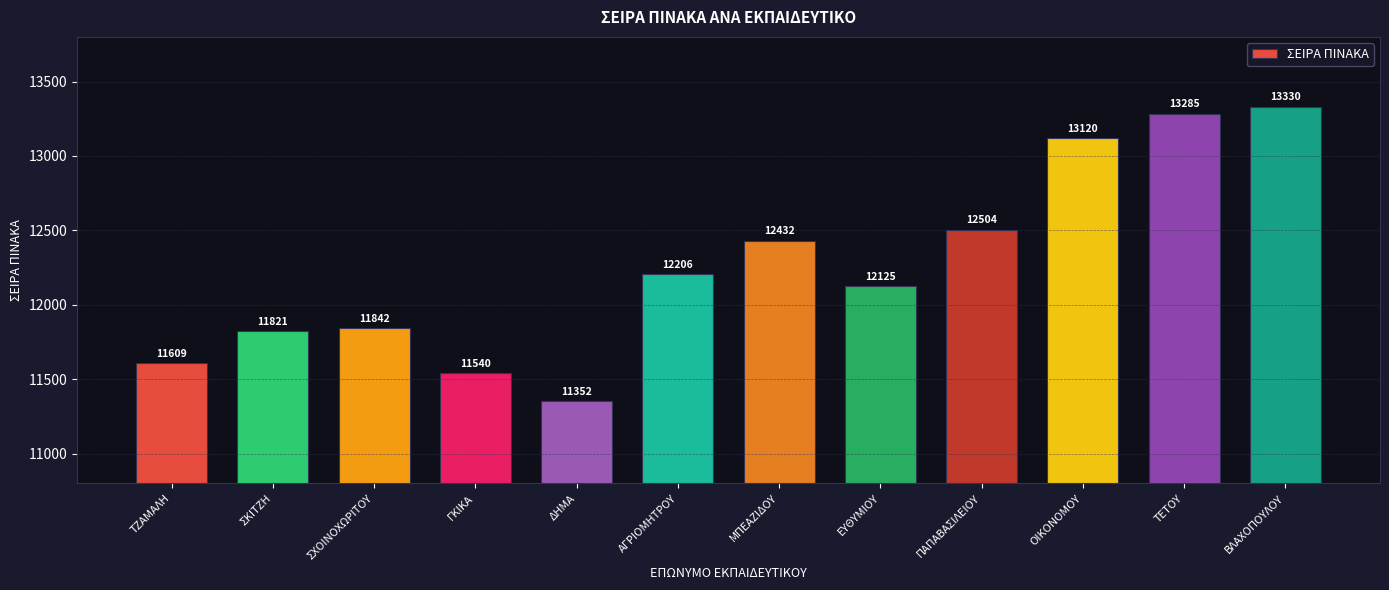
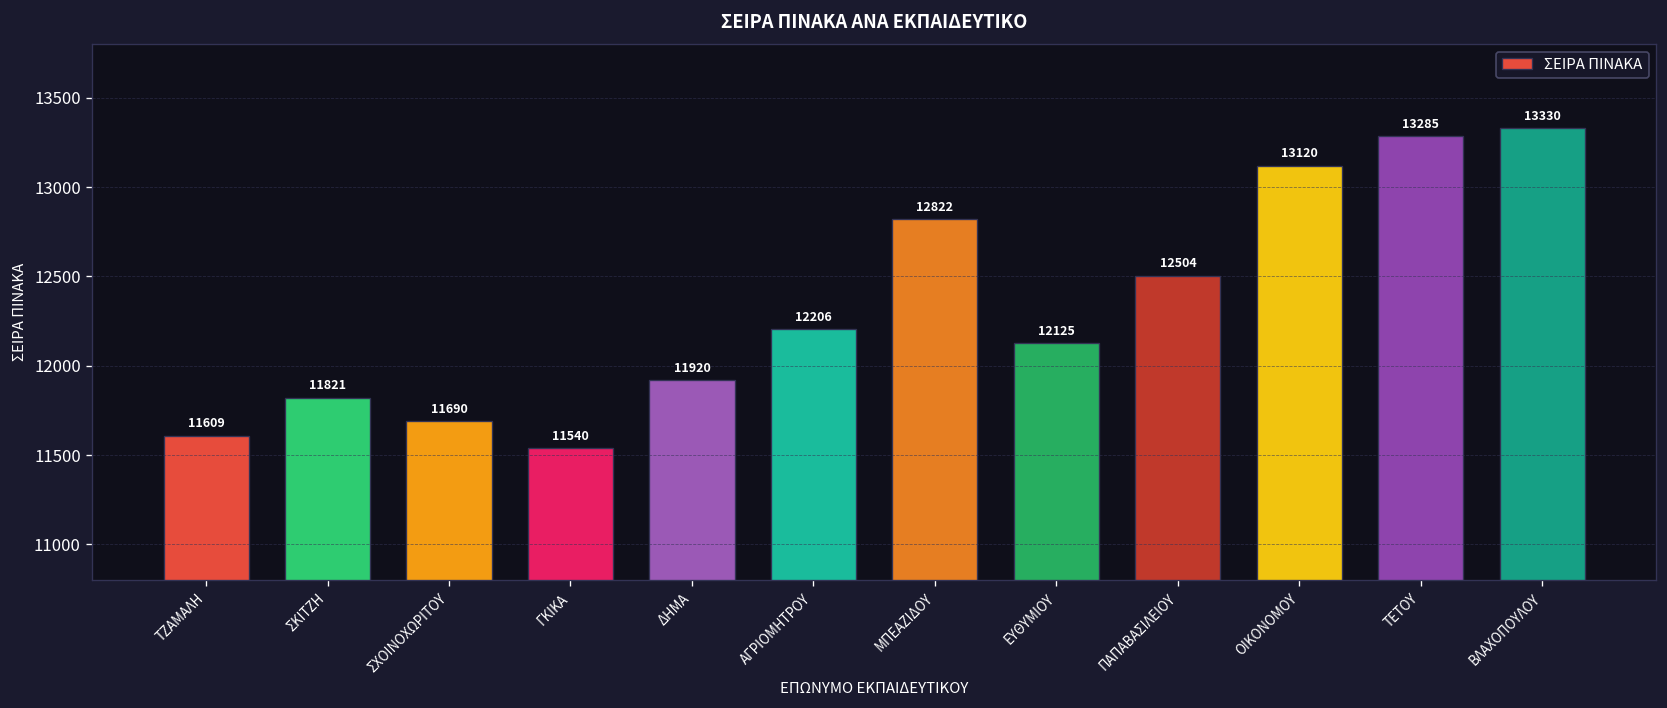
  {
    "ΤΖΑΜΑΛΗ": 11609,
    "ΣΚΙΤΖΗ": 11821,
-   "ΣΧΟΙΝΟΧΩΡΙΤΟΥ": 11842,
+   "ΣΧΟΙΝΟΧΩΡΙΤΟΥ": 11690,
    "ΓΚΙΚΑ": 11540,
-   "ΔΗΜΑ": 11352,
+   "ΔΗΜΑ": 11920,
    "ΑΓΡΙΟΜΗΤΡΟΥ": 12206,
-   "ΜΠΕΑΖΙΔΟΥ": 12432,
+   "ΜΠΕΑΖΙΔΟΥ": 12822,
    "ΕΥΘΥΜΙΟΥ": 12125,
    "ΠΑΠΑΒΑΣΙΛΕΙΟΥ": 12504,
    "ΟΙΚΟΝΟΜΟΥ": 13120,
    "ΤΕΤΟΥ": 13285,
    "ΒΛΑΧΟΠΟΥΛΟΥ": 13330
  }
